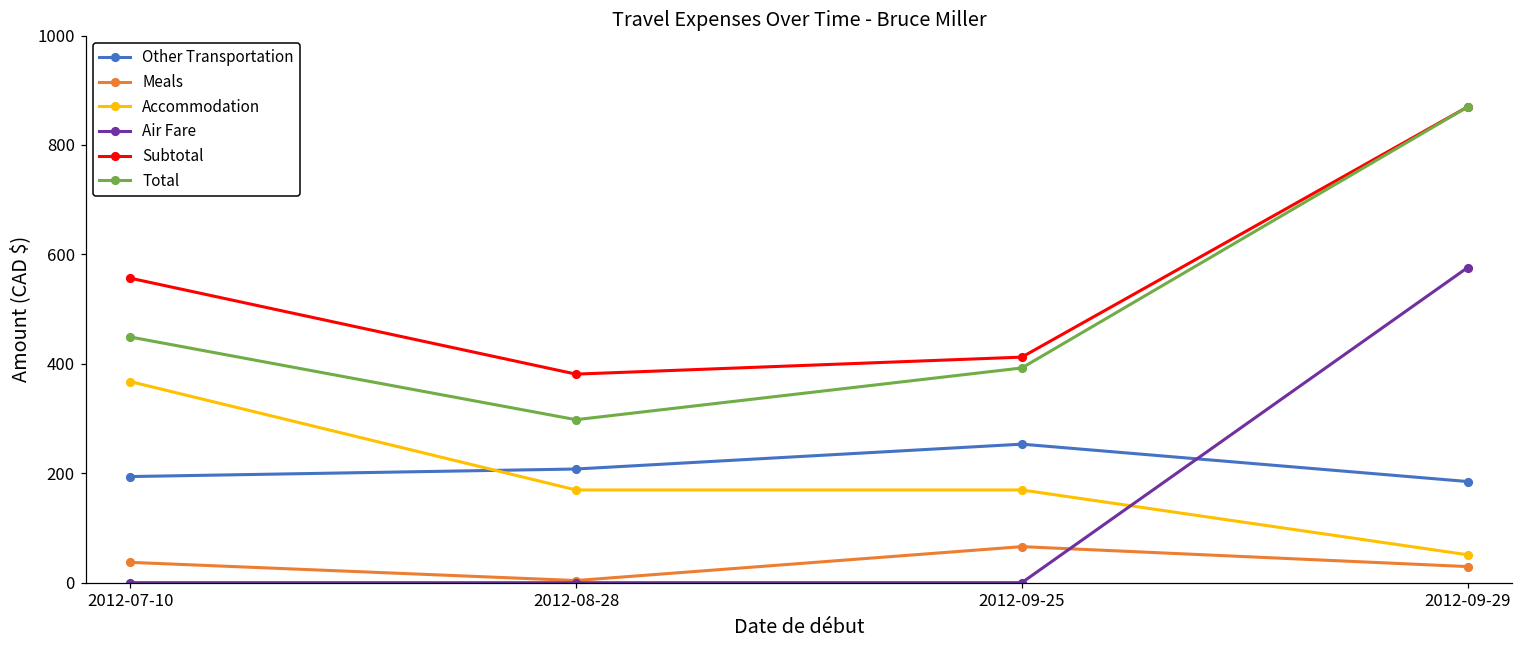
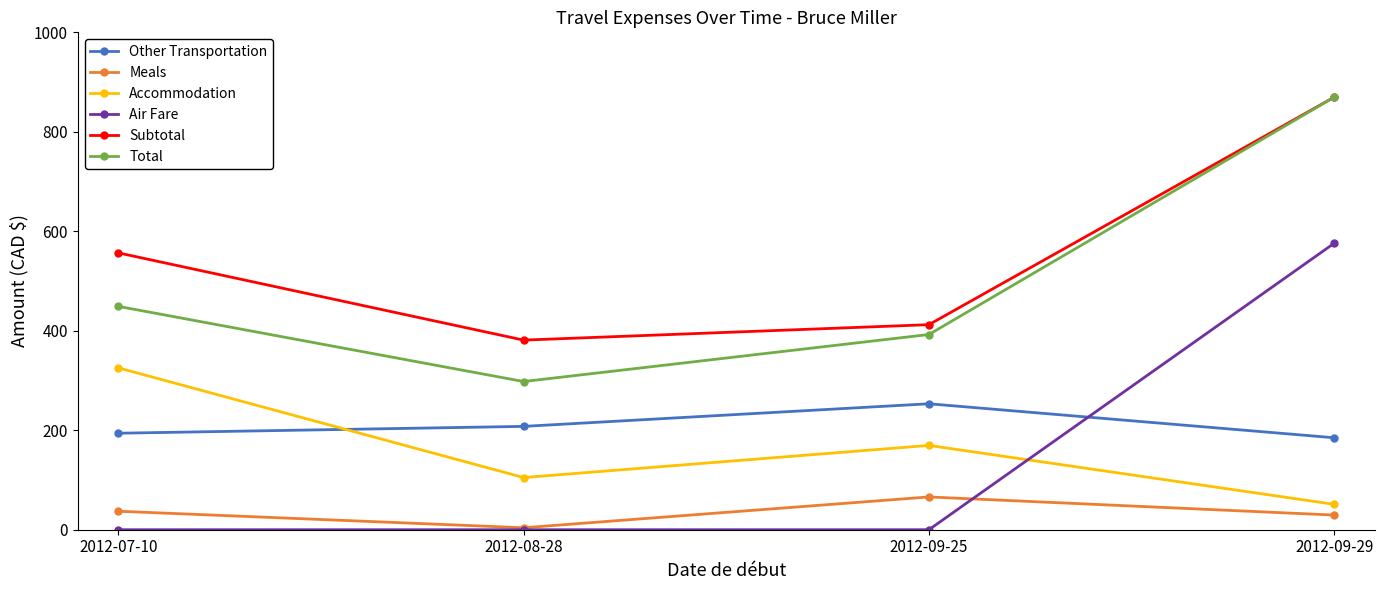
  {
    "Other Transportation": {
      "2012-07-10": 190,
      "2012-08-28": 210,
      "2012-09-25": 250,
      "2012-09-29": 180
    },
    "Meals": {
      "2012-07-10": 40,
      "2012-09-25": 70,
      "2012-09-29": 30
    },
    "Accommodation": {
-     "2012-07-10": 370,
-     "2012-08-28": 170,
+     "2012-07-10": 330,
+     "2012-08-28": 100,
      "2012-09-25": 170,
      "2012-09-29": 50
    },
    "Air Fare": {
      "2012-07-10": 0,
      "2012-09-25": 0,
      "2012-09-29": 580
    },
    "Subtotal": {
      "2012-07-10": 560,
      "2012-08-28": 380,
      "2012-09-25": 410
    },
    "Total": {
      "2012-07-10": 450,
      "2012-08-28": 300,
      "2012-09-25": 390
    }
  }
